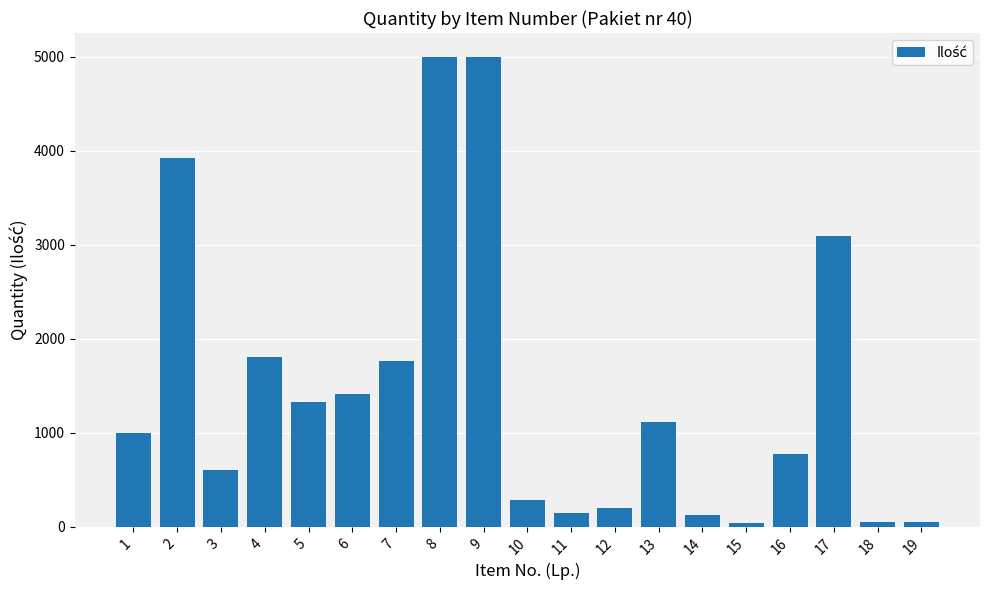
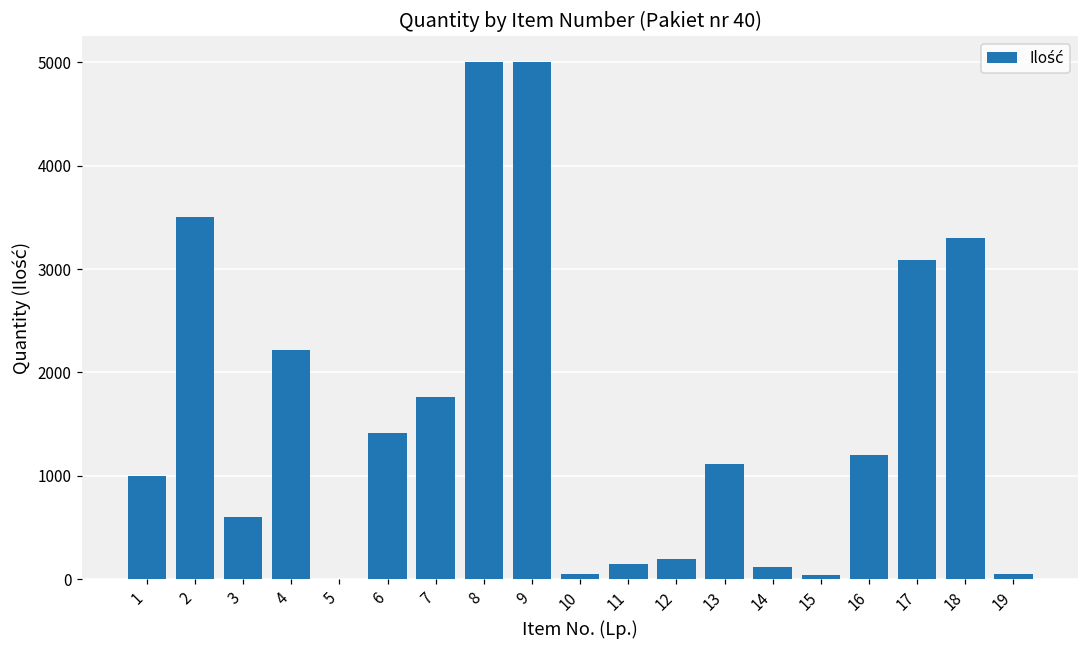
  {
    "1": 1000,
-   "2": 3900,
+   "2": 3500,
    "3": 600,
-   "4": 1800,
-   "5": 1300,
+   "4": 2200,
+   "5": 0,
    "6": 1400,
    "7": 1800,
    "8": 5000,
    "9": 5000,
-   "10": 300,
+   "10": 100,
    "11": 200,
    "12": 200,
    "13": 1100,
    "14": 100,
    "15": 0,
-   "16": 800,
+   "16": 1200,
    "17": 3100,
-   "18": 100,
+   "18": 3300,
    "19": 100
  }
